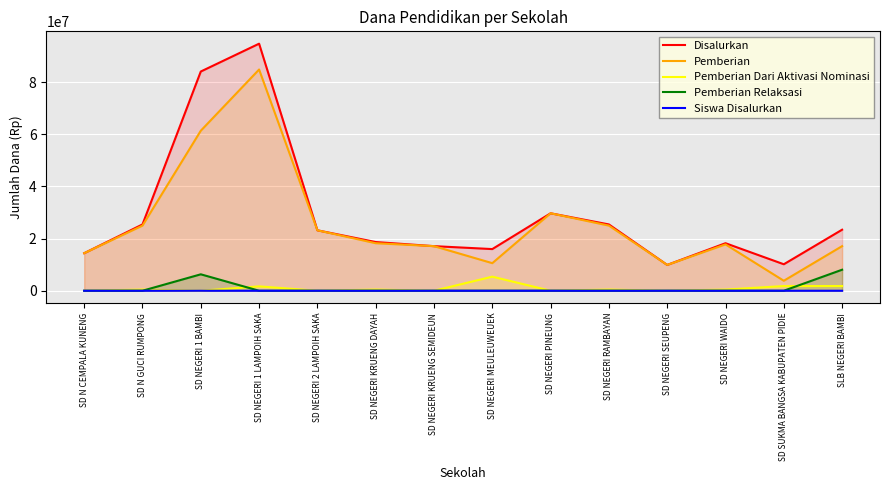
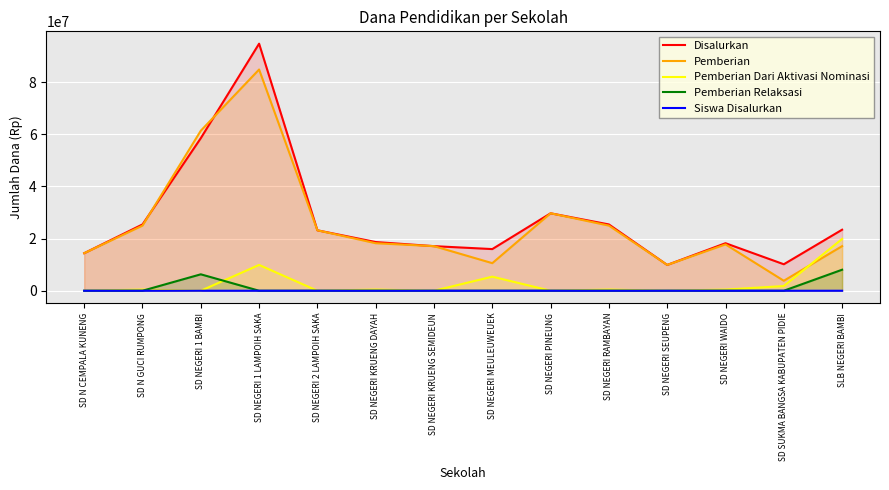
  {
    "Disalurkan": {
-     "SD NEGERI 1 BAMBI": 84000000,
+     "SD NEGERI 1 BAMBI": 59000000,
      "SD NEGERI 1 LAMPOIH SAKA": 95000000,
      "SD NEGERI MEULEUWEUEK": 16000000,
      "SD SUKMA BANGSA KABUPATEN PIDIE": 10000000,
      "SLB NEGERI BAMBI": 23000000
    },
    "Pemberian": {
      "SD NEGERI 1 BAMBI": 61000000,
      "SD NEGERI 1 LAMPOIH SAKA": 85000000,
      "SD NEGERI MEULEUWEUEK": 11000000,
      "SD SUKMA BANGSA KABUPATEN PIDIE": 4000000,
      "SLB NEGERI BAMBI": 17000000
    },
    "Pemberian Dari Aktivasi Nominasi": {
-     "SD NEGERI 1 LAMPOIH SAKA": 2000000,
+     "SD NEGERI 1 LAMPOIH SAKA": 10000000,
      "SD NEGERI MEULEUWEUEK": 5000000,
      "SD SUKMA BANGSA KABUPATEN PIDIE": 2000000,
-     "SLB NEGERI BAMBI": 2000000
+     "SLB NEGERI BAMBI": 20000000
    },
    "Pemberian Relaksasi": {
      "SD NEGERI 1 BAMBI": 6000000,
      "SLB NEGERI BAMBI": 8000000
    },
    "Siswa Disalurkan": {
      "SLB NEGERI BAMBI": 0
    }
  }
